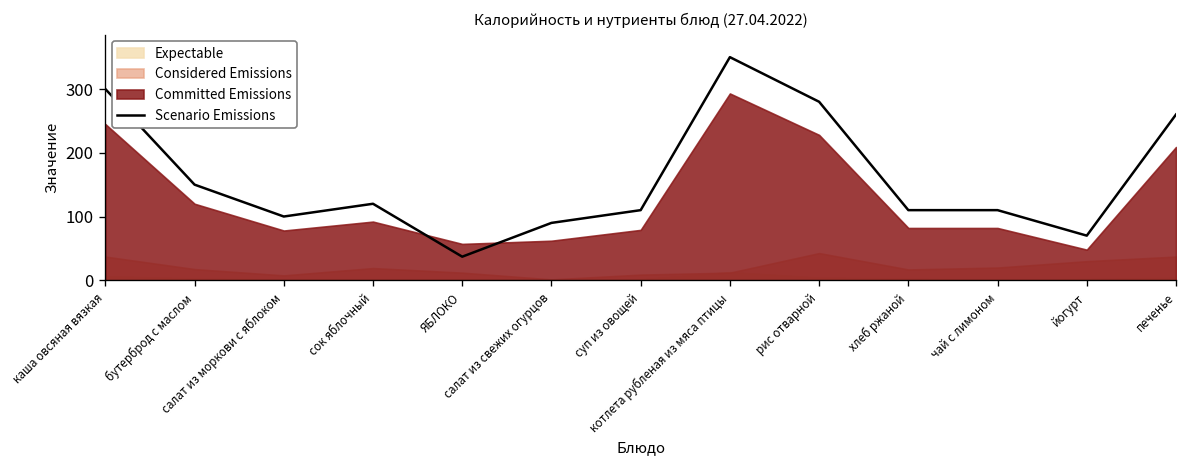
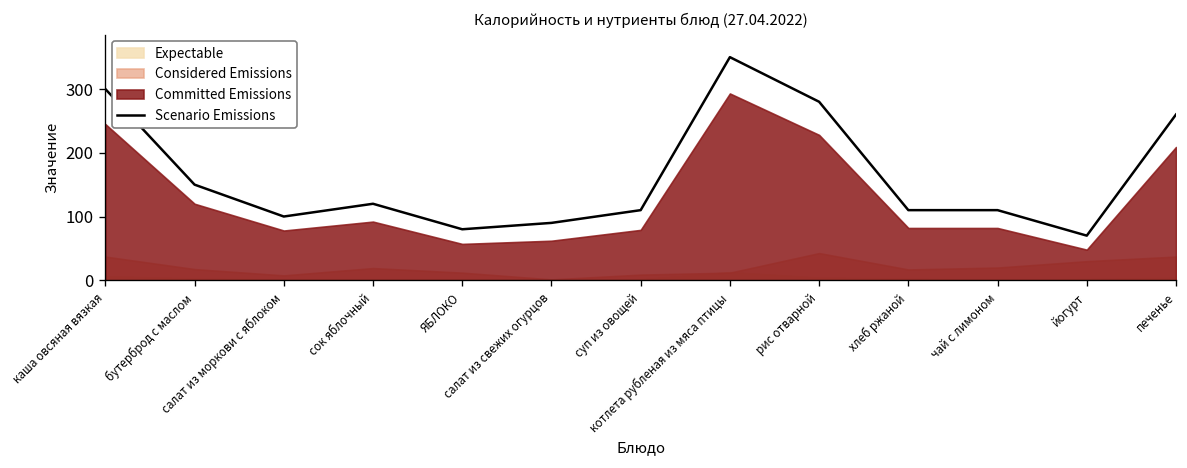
  {
    "Scenario Emissions": {
      "каша овсяная вязкая": 300,
      "бутерброд с маслом": 150,
      "салат из моркови с яблоком": 100,
      "сок яблочный": 120,
-     "ЯБЛОКО": 40,
+     "ЯБЛОКО": 80,
      "салат из свежих огурцов": 90,
      "суп из овощей": 110,
      "котлета рубленая из мяса птицы": 350,
      "рис отварной": 280,
      "хлеб ржаной": 110,
      "чай с лимоном": 110,
      "йогурт": 70,
      "печенье": 260
    },
    "Expectable": {
      "каша овсяная вязкая": 10
    },
    "Considered Emissions": {
      "каша овсяная вязкая": 40,
      "бутерброд с маслом": 20,
      "салат из моркови с яблоком": 10,
      "сок яблочный": 20,
      "ЯБЛОКО": 10,
      "суп из овощей": 10,
      "рис отварной": 40,
      "хлеб ржаной": 20,
      "чай с лимоном": 20,
      "йогурт": 30,
      "печенье": 40
    },
    "Committed Emissions": {
      "каша овсяная вязкая": 250,
      "бутерброд с маслом": 120,
      "салат из моркови с яблоком": 80,
      "сок яблочный": 90,
      "ЯБЛОКО": 60,
      "салат из свежих огурцов": 60,
      "суп из овощей": 80,
      "котлета рубленая из мяса птицы": 290,
      "рис отварной": 230,
      "хлеб ржаной": 80,
      "чай с лимоном": 80,
      "йогурт": 50,
      "печенье": 210
    }
  }
